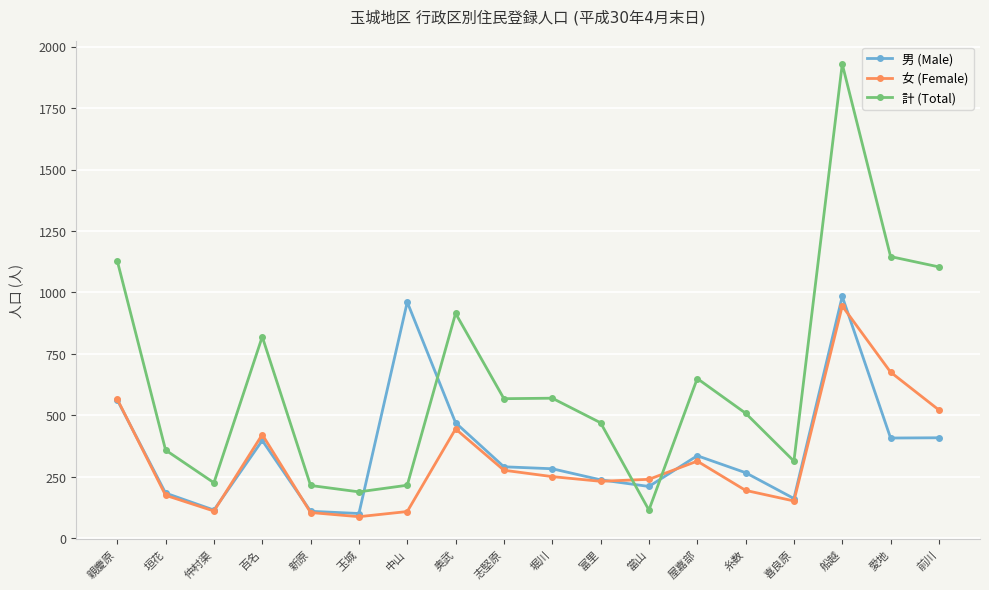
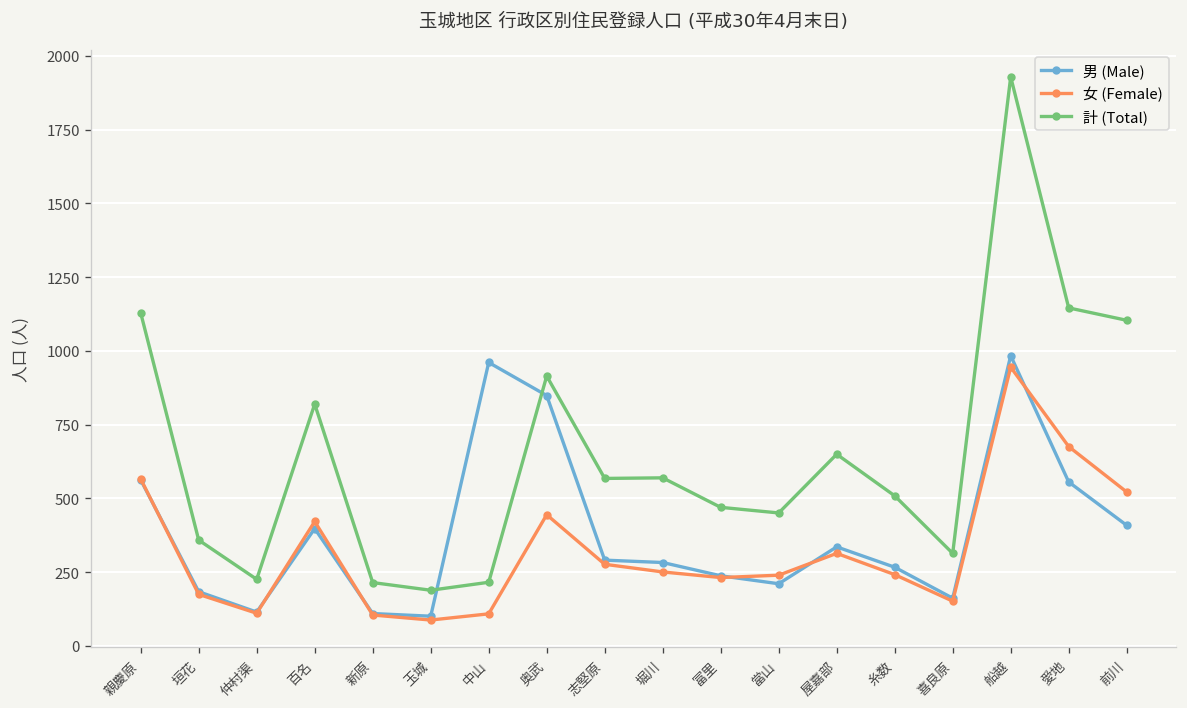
  {
    "男 (Male)": {
      "百名": 400,
      "玉城": 100,
      "中山": 960,
-     "奥武": 470,
+     "奥武": 850,
      "志堅原": 290,
      "堀川": 280,
      "當山": 210,
      "屋嘉部": 340,
      "糸数": 270,
      "船越": 980,
-     "愛地": 410,
+     "愛地": 560,
      "前川": 410
    },
    "女 (Female)": {
      "百名": 420,
      "玉城": 90,
      "中山": 110,
      "奥武": 450,
      "志堅原": 280,
      "堀川": 250,
      "當山": 240,
      "屋嘉部": 310,
-     "糸数": 200,
+     "糸数": 240,
      "船越": 950,
      "愛地": 680,
      "前川": 520
    },
    "計 (Total)": {
      "親慶原": 1130,
      "垣花": 360,
      "仲村渠": 230,
      "百名": 820,
      "新原": 220,
      "玉城": 190,
      "中山": 220,
      "奥武": 920,
      "志堅原": 570,
      "堀川": 570,
      "富里": 470,
-     "當山": 120,
+     "當山": 450,
      "屋嘉部": 650,
      "糸数": 510,
      "喜良原": 310,
      "船越": 1930,
      "愛地": 1150,
      "前川": 1100
    }
  }
